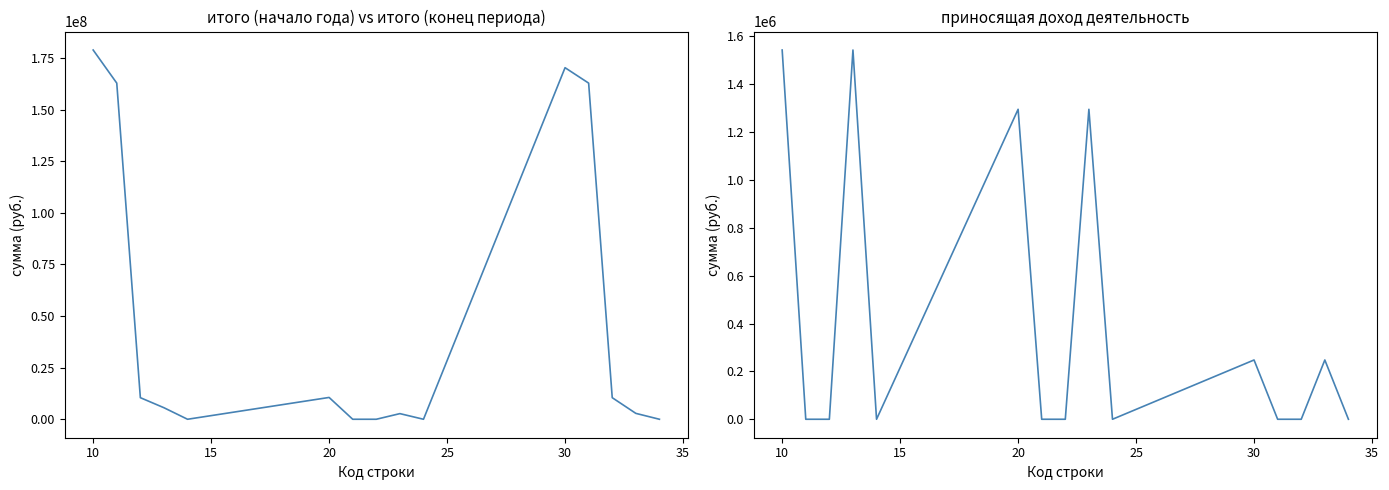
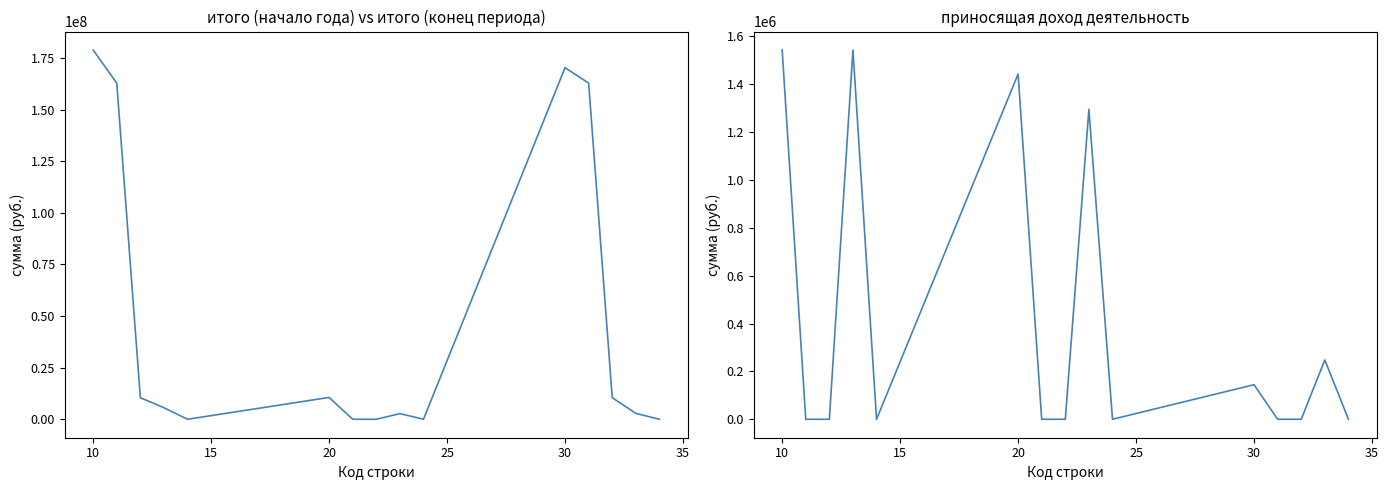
  {
    "итого (начало года) vs итого (конец периода)": {
      "10": 179000000,
      "20": 11000000,
      "30": 170000000
    },
    "приносящая доход деятельность": {
      "10": 1540000,
-     "20": 1300000,
-     "30": 250000
+     "20": 1440000,
+     "30": 140000
    }
  }
